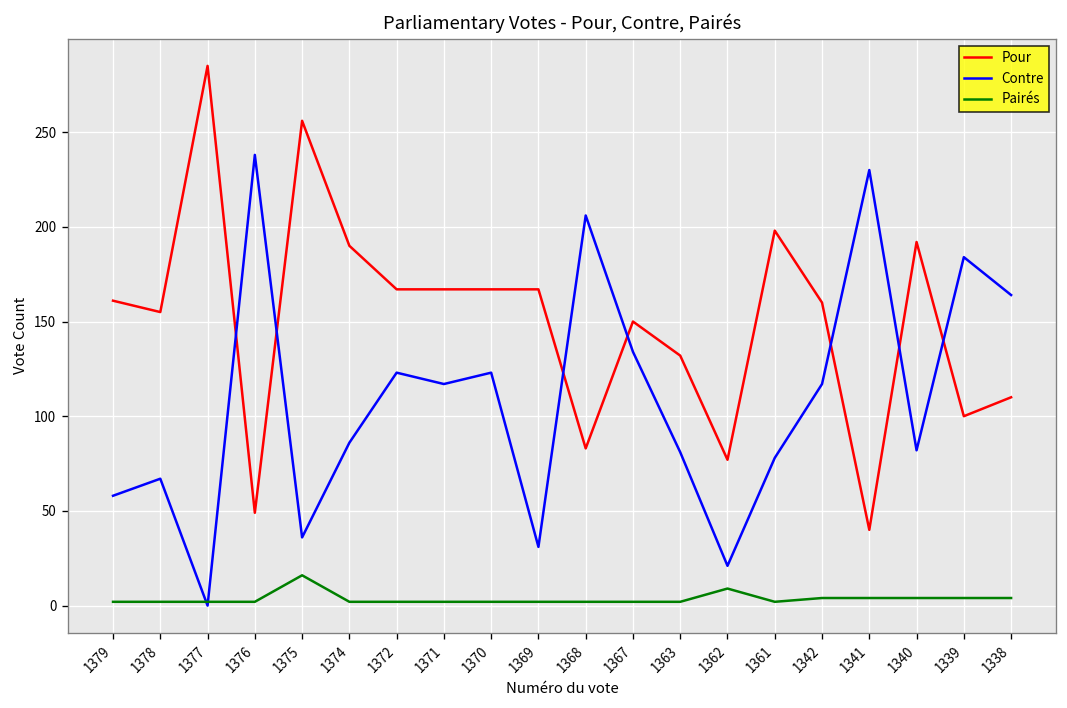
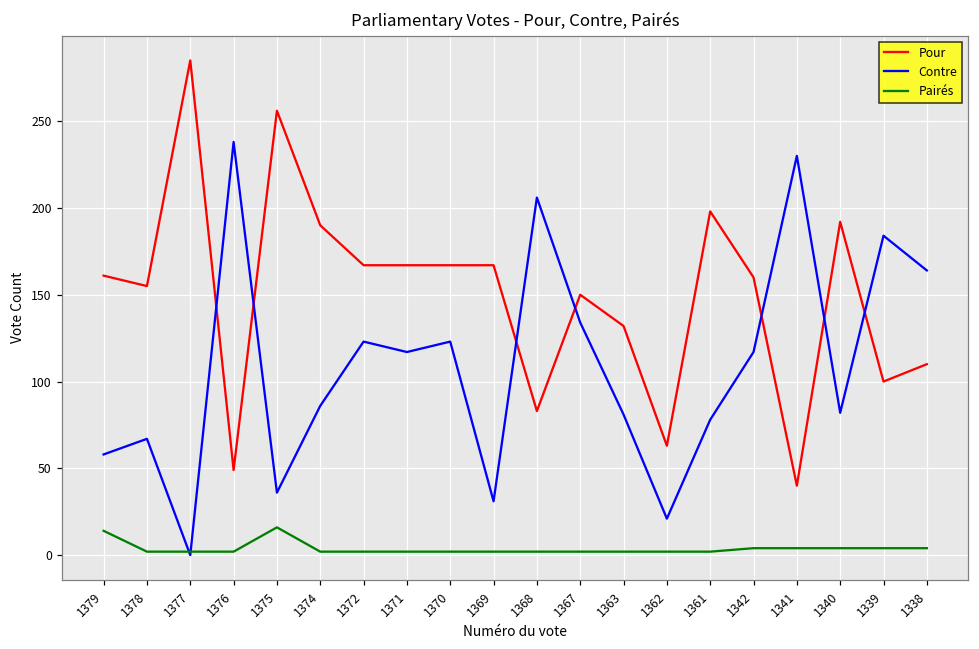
  {
    "Pour": {
      "1379": 161,
      "1378": 155,
      "1377": 285,
      "1376": 49,
      "1375": 256,
      "1374": 190,
      "1372": 167,
      "1371": 167,
      "1370": 167,
      "1369": 167,
      "1368": 83,
      "1367": 150,
      "1363": 132,
-     "1362": 77,
+     "1362": 63,
      "1361": 198,
      "1342": 160,
      "1341": 40,
      "1340": 192,
      "1339": 100,
      "1338": 110
    },
    "Contre": {
      "1379": 58,
      "1378": 67,
      "1377": 0,
      "1376": 238,
      "1375": 36,
      "1374": 86,
      "1372": 123,
      "1371": 117,
      "1370": 123,
      "1369": 31,
      "1368": 206,
      "1367": 134,
      "1363": 81,
      "1362": 21,
      "1361": 78,
      "1342": 117,
      "1341": 230,
      "1340": 82,
      "1339": 184,
      "1338": 164
    },
    "Pairés": {
-     "1379": 2,
+     "1379": 14,
      "1378": 2,
      "1377": 2,
      "1376": 2,
      "1375": 16,
      "1374": 2,
      "1372": 2,
      "1371": 2,
      "1370": 2,
      "1369": 2,
      "1368": 2,
      "1367": 2,
      "1363": 2,
-     "1362": 9,
+     "1362": 2,
      "1361": 2,
      "1342": 4,
      "1341": 4,
      "1340": 4,
      "1339": 4,
      "1338": 4
    }
  }
